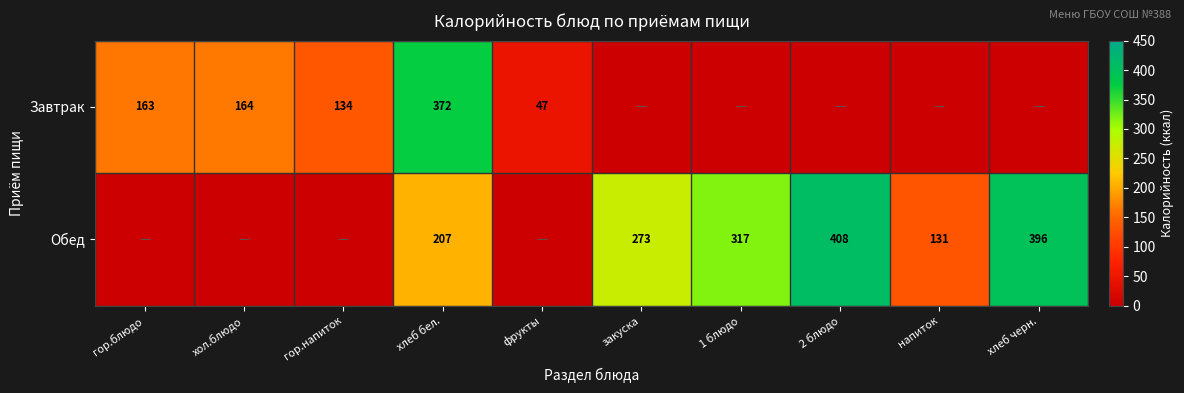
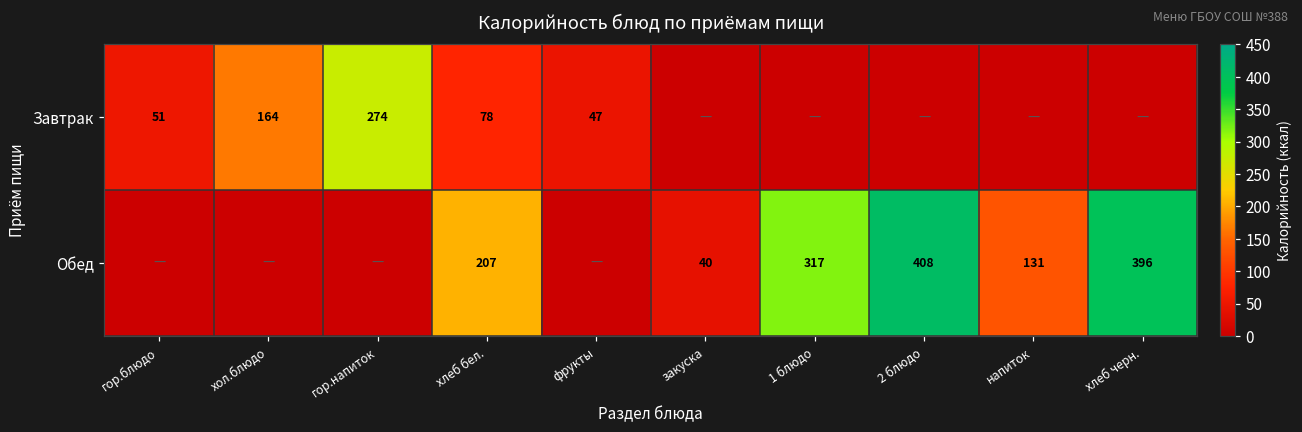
  {
    "Завтрак": {
-     "гор.блюдо": 163,
+     "гор.блюдо": 51,
      "хол.блюдо": 164,
-     "гор.напиток": 134,
-     "хлеб бел.": 372,
+     "гор.напиток": 274,
+     "хлеб бел.": 78,
      "фрукты": 47
    },
    "Обед": {
      "хлеб бел.": 207,
-     "закуска": 273,
+     "закуска": 40,
      "1 блюдо": 317,
      "2 блюдо": 408,
      "напиток": 131,
      "хлеб черн.": 396
    }
  }
